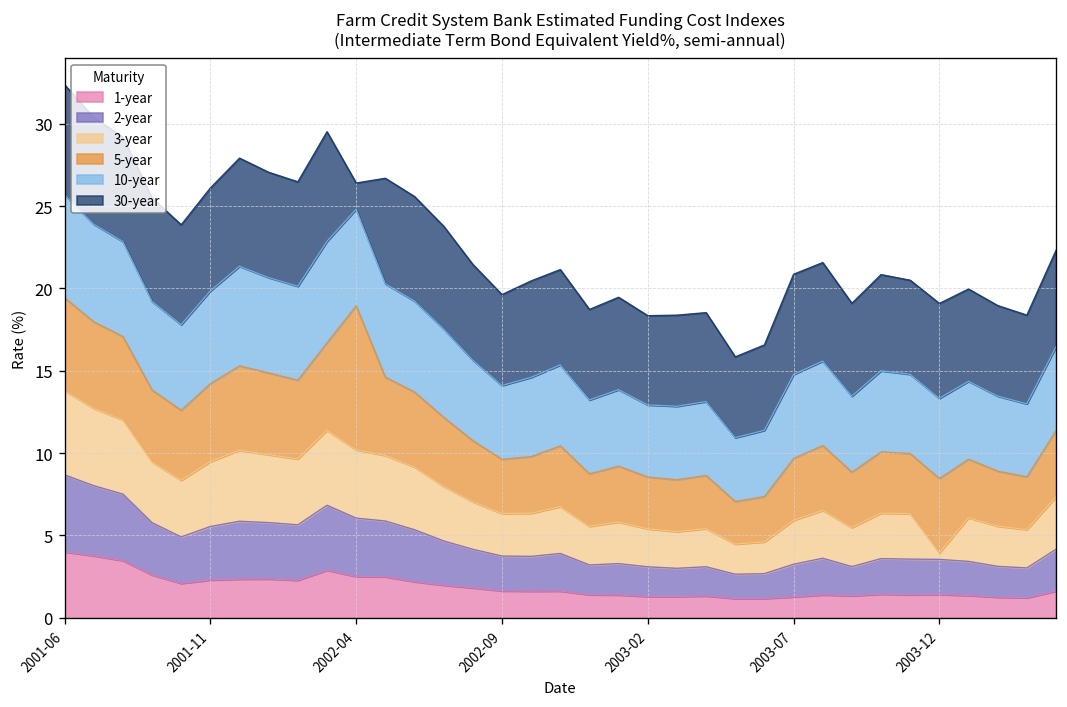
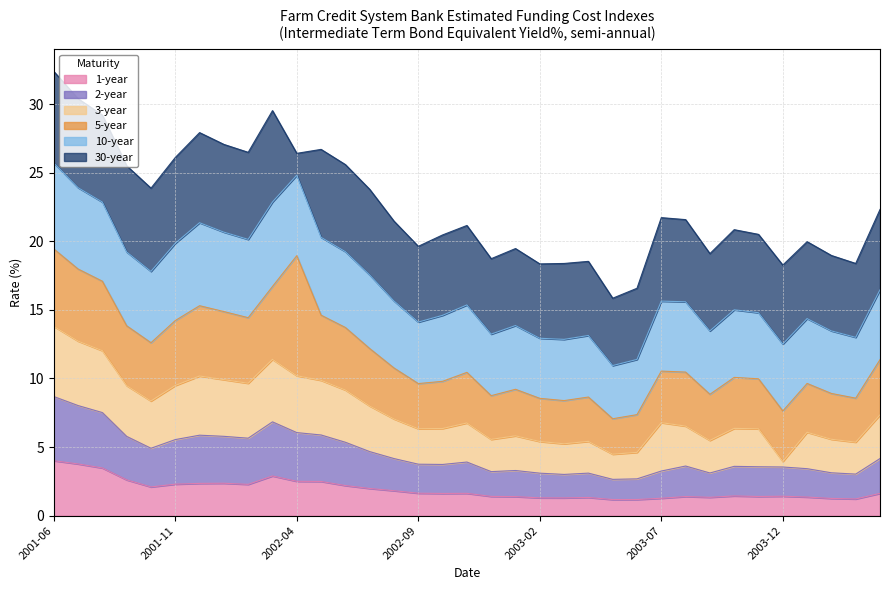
  {
    "1-year": {
      "2001-06": 4.0,
      "2001-11": 2.3,
      "2002-04": 2.5,
      "2002-09": 1.6,
      "2003-02": 1.3,
      "2003-07": 1.3,
      "2003-12": 1.4
    },
    "2-year": {
      "2001-06": 4.7,
      "2001-11": 3.2,
      "2002-04": 3.5,
      "2002-09": 2.1,
      "2003-02": 1.8,
      "2003-07": 2.0,
      "2003-12": 2.1
    },
    "3-year": {
      "2001-06": 5.1,
      "2001-11": 3.9,
      "2002-04": 4.1,
      "2002-09": 2.6,
      "2003-02": 2.3,
-     "2003-07": 2.7,
+     "2003-07": 3.5,
      "2003-12": 0.4
    },
    "5-year": {
      "2001-06": 5.6,
      "2001-11": 4.7,
      "2002-04": 8.8,
      "2002-09": 3.3,
      "2003-02": 3.1,
      "2003-07": 3.8,
-     "2003-12": 4.5
+     "2003-12": 3.7
    },
    "10-year": {
      "2001-06": 6.3,
      "2001-11": 5.6,
      "2002-04": 5.9,
      "2002-09": 4.5,
      "2003-02": 4.4,
      "2003-07": 5.1,
      "2003-12": 4.9
    },
    "30-year": {
      "2001-06": 6.7,
      "2001-11": 6.3,
      "2002-04": 1.6,
      "2002-09": 5.5,
      "2003-02": 5.4,
      "2003-07": 6.1,
      "2003-12": 5.8
    }
  }
